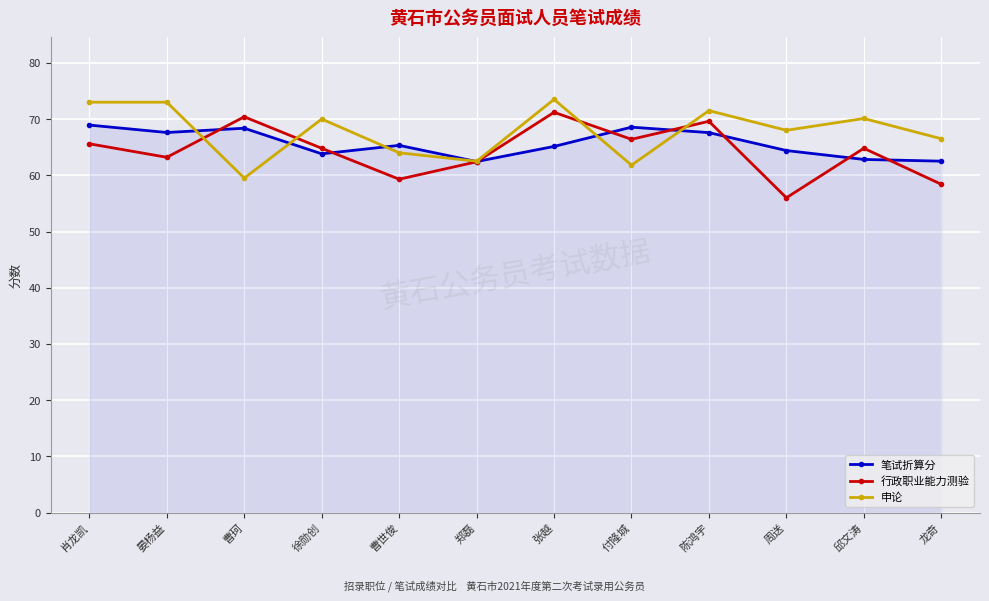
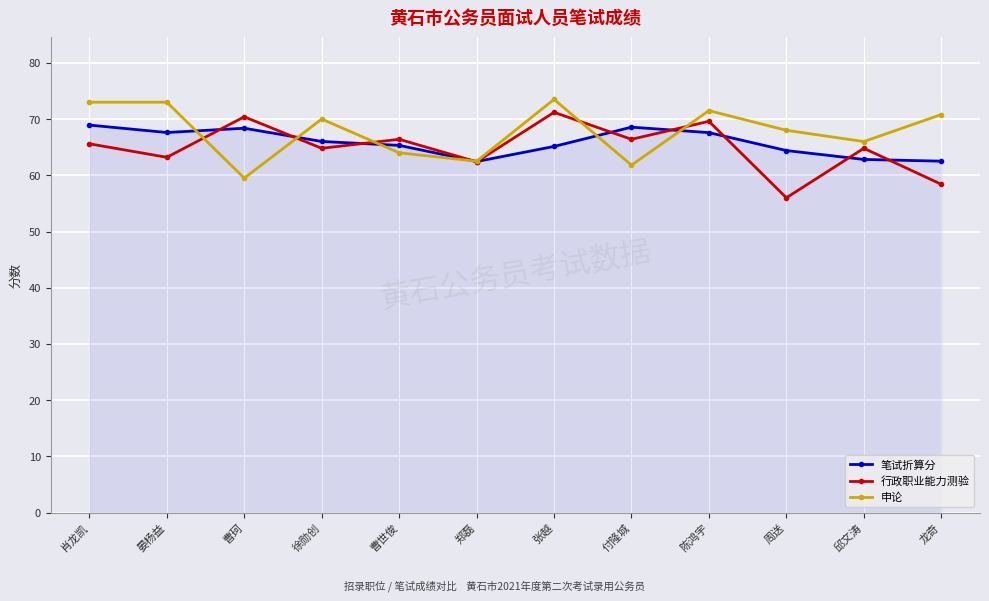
  {
    "笔试折算分": {
      "肖龙凯": 69,
      "晏杨益": 68,
      "曹珂": 68,
-     "徐勋创": 64,
+     "徐勋创": 66,
      "曹世俊": 65,
      "张越": 65,
      "付隆城": 69,
      "陈鸿宇": 68,
      "周送": 64,
      "邱文涛": 63,
      "龙奇": 63
    },
    "行政职业能力测验": {
      "肖龙凯": 66,
      "晏杨益": 63,
      "曹珂": 70,
      "徐勋创": 65,
-     "曹世俊": 59,
+     "曹世俊": 66,
      "张越": 71,
      "付隆城": 66,
      "陈鸿宇": 70,
      "周送": 56,
      "邱文涛": 65,
      "龙奇": 58
    },
    "申论": {
      "肖龙凯": 73,
      "晏杨益": 73,
      "曹珂": 60,
      "徐勋创": 70,
      "曹世俊": 64,
      "张越": 74,
      "付隆城": 62,
      "陈鸿宇": 72,
      "周送": 68,
-     "邱文涛": 70,
-     "龙奇": 67
+     "邱文涛": 66,
+     "龙奇": 71
    }
  }
